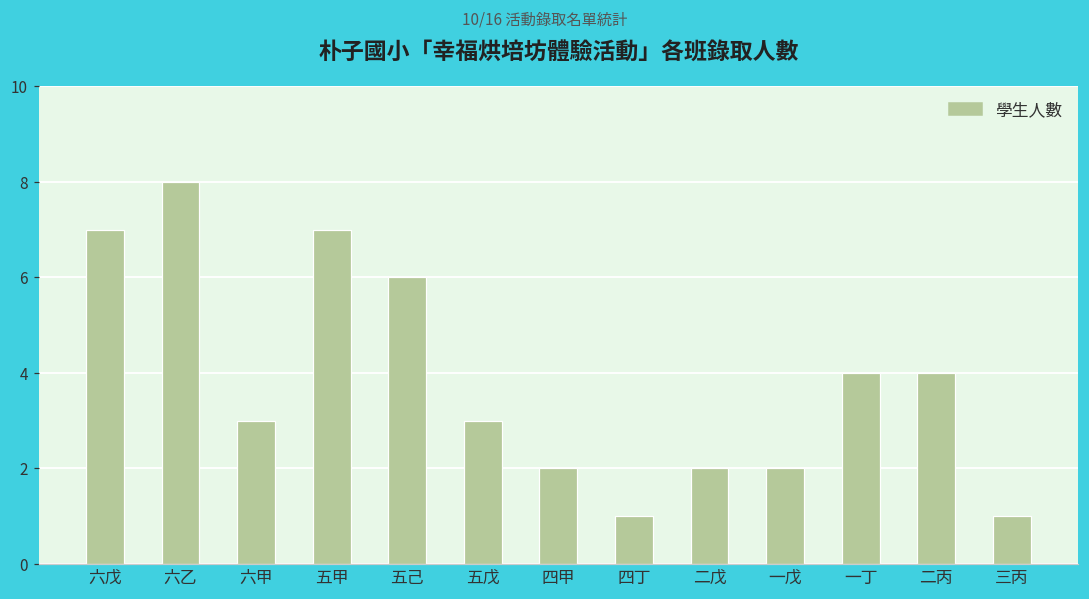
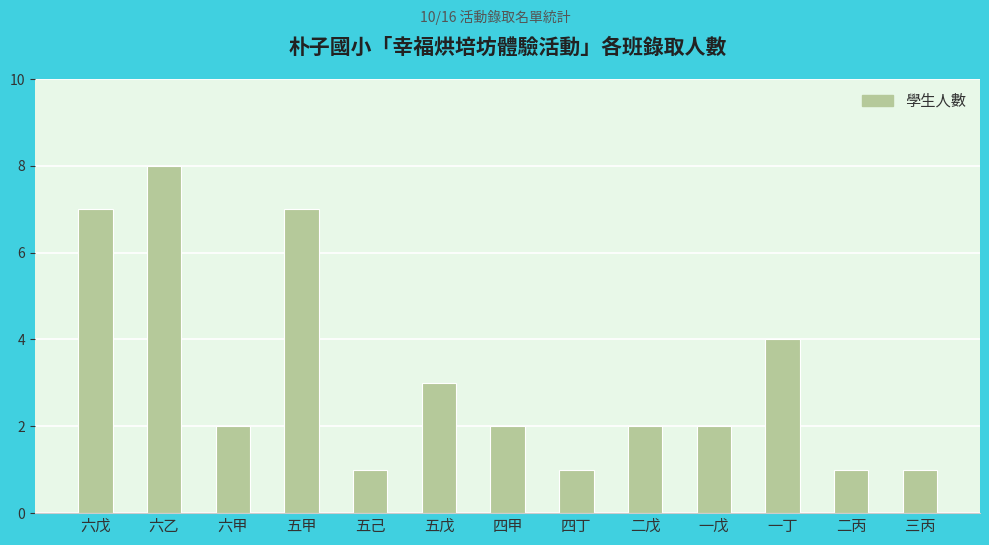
  {
    "六戊": 7,
    "六乙": 8,
-   "六甲": 3,
+   "六甲": 2,
    "五甲": 7,
-   "五己": 6,
+   "五己": 1,
    "五戊": 3,
    "四甲": 2,
    "四丁": 1,
    "二戊": 2,
    "一戊": 2,
    "一丁": 4,
-   "二丙": 4,
+   "二丙": 1,
    "三丙": 1
  }
